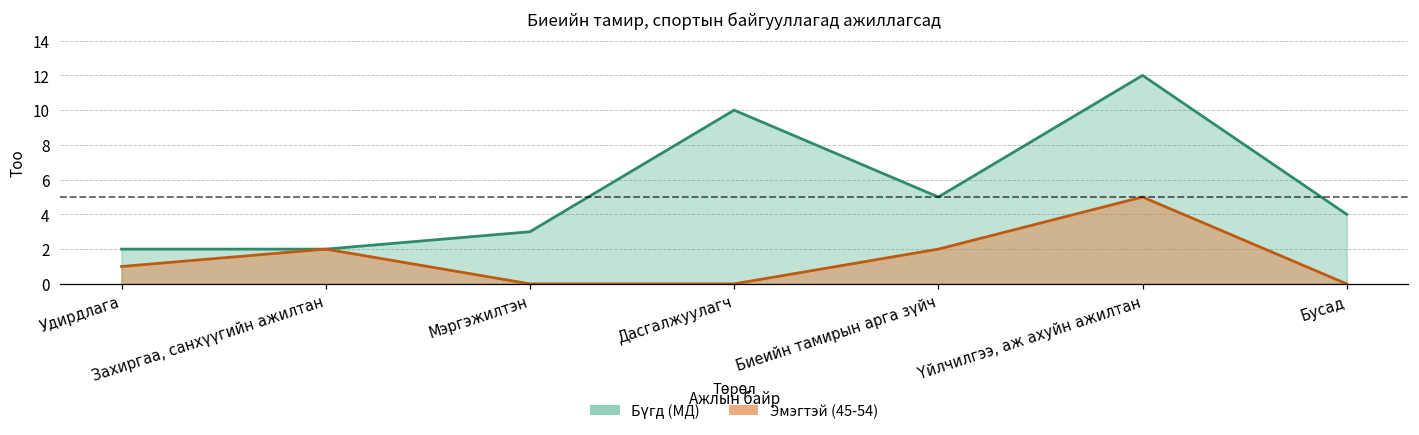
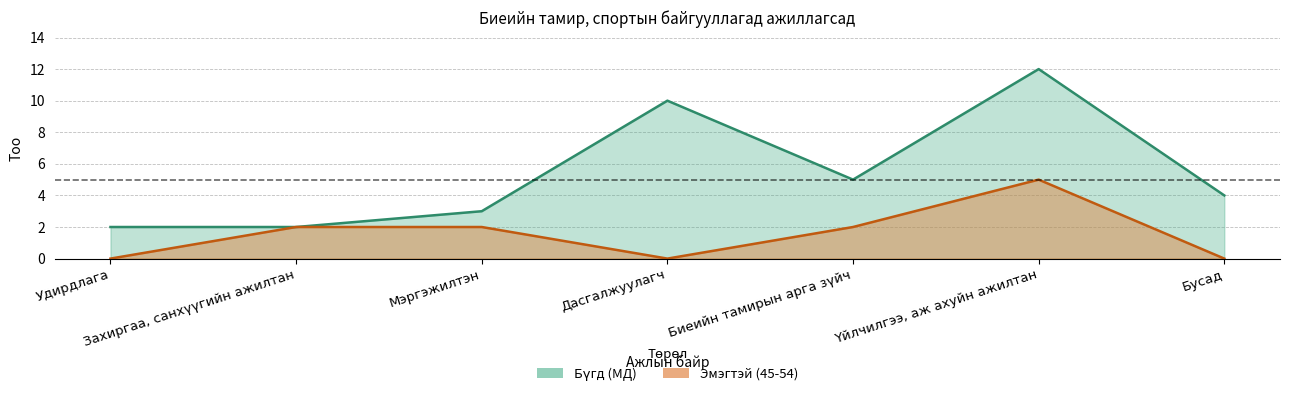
  {
    "Бүгд (МД)": {
      "Удирдлага": 2,
      "Мэргэжилтэн": 3,
      "Дасгалжуулагч": 10,
      "Биеийн тамирын арга зүйч": 5,
      "Үйлчилгээ, аж ахуйн ажилтан": 12,
      "Бусад": 4
    },
    "Эмэгтэй (45-54)": {
-     "Удирдлага": 1,
-     "Мэргэжилтэн": 0,
+     "Удирдлага": 0,
+     "Мэргэжилтэн": 2,
      "Дасгалжуулагч": 0,
      "Биеийн тамирын арга зүйч": 2,
      "Үйлчилгээ, аж ахуйн ажилтан": 5,
      "Бусад": 0
    }
  }
